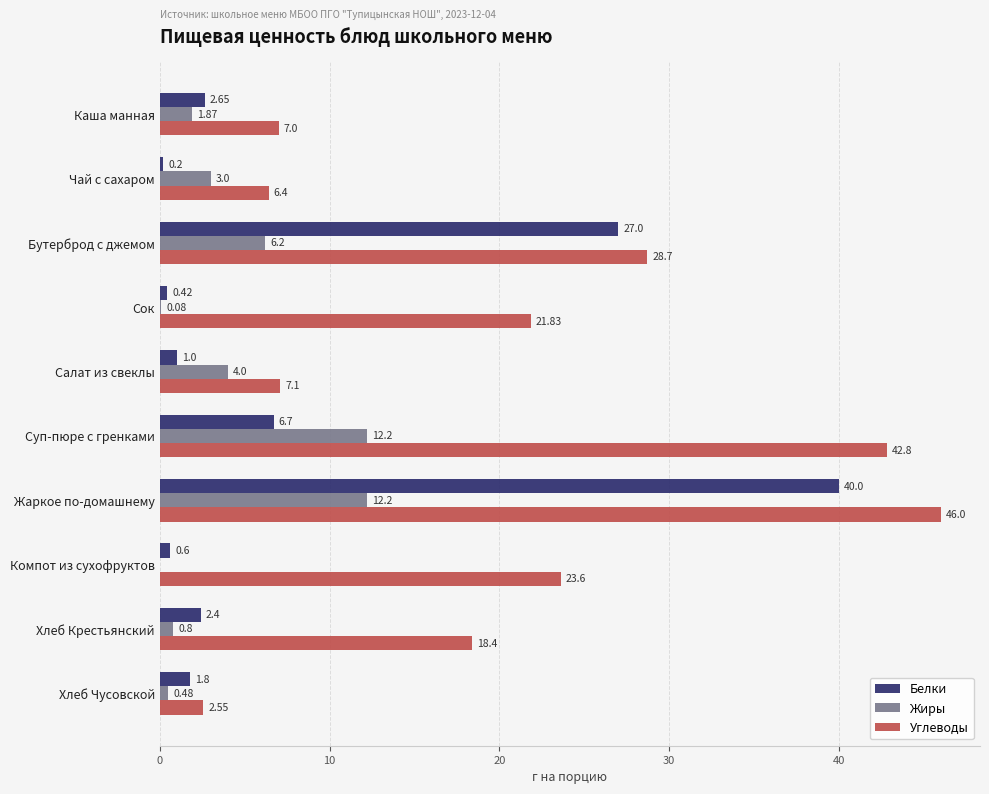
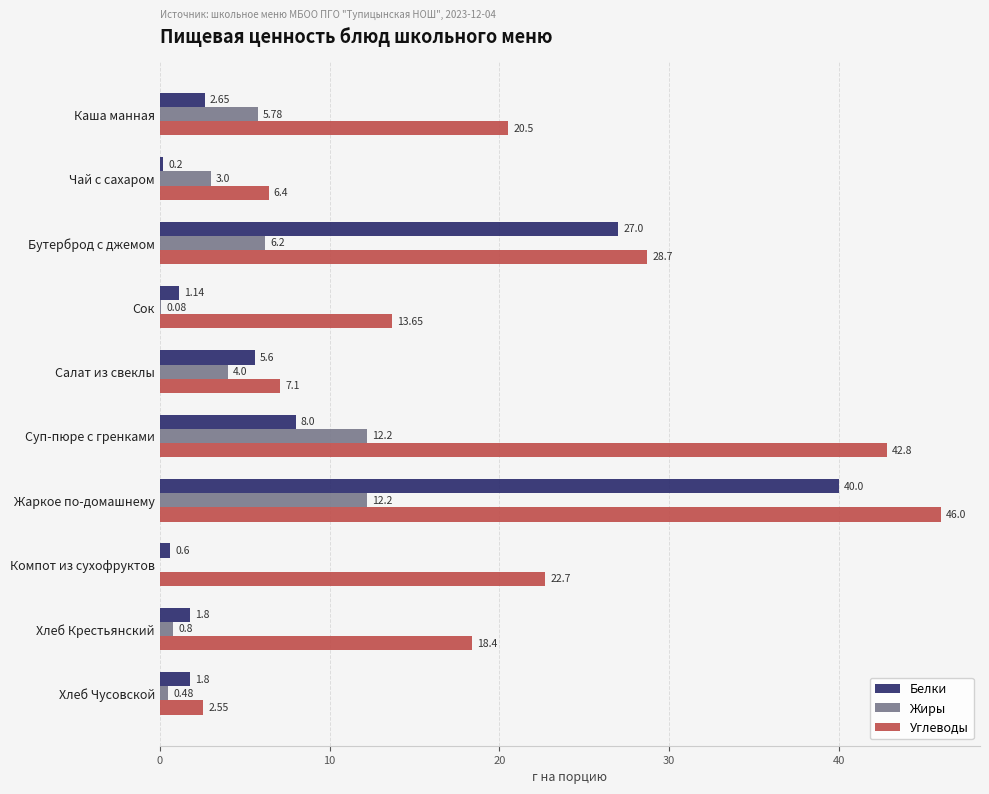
  {
    "Белки": {
      "Каша манная": 2.65,
      "Чай с сахаром": 0.2,
      "Бутерброд с джемом": 27.0,
-     "Сок": 0.42,
-     "Салат из свеклы": 1.0,
-     "Суп-пюре с гренками": 6.7,
+     "Сок": 1.14,
+     "Салат из свеклы": 5.6,
+     "Суп-пюре с гренками": 8.0,
      "Жаркое по-домашнему": 40.0,
      "Компот из сухофруктов": 0.6,
-     "Хлеб Крестьянский": 2.4,
+     "Хлеб Крестьянский": 1.8,
      "Хлеб Чусовской": 1.8
    },
    "Жиры": {
-     "Каша манная": 1.87,
+     "Каша манная": 5.78,
      "Чай с сахаром": 3.0,
      "Бутерброд с джемом": 6.2,
      "Сок": 0.08,
      "Салат из свеклы": 4.0,
      "Суп-пюре с гренками": 12.2,
      "Жаркое по-домашнему": 12.2,
      "Хлеб Крестьянский": 0.8,
      "Хлеб Чусовской": 0.48
    },
    "Углеводы": {
-     "Каша манная": 7.0,
+     "Каша манная": 20.5,
      "Чай с сахаром": 6.4,
      "Бутерброд с джемом": 28.7,
-     "Сок": 21.83,
+     "Сок": 13.65,
      "Салат из свеклы": 7.1,
      "Суп-пюре с гренками": 42.8,
      "Жаркое по-домашнему": 46.0,
-     "Компот из сухофруктов": 23.6,
+     "Компот из сухофруктов": 22.7,
      "Хлеб Крестьянский": 18.4,
      "Хлеб Чусовской": 2.55
    }
  }
